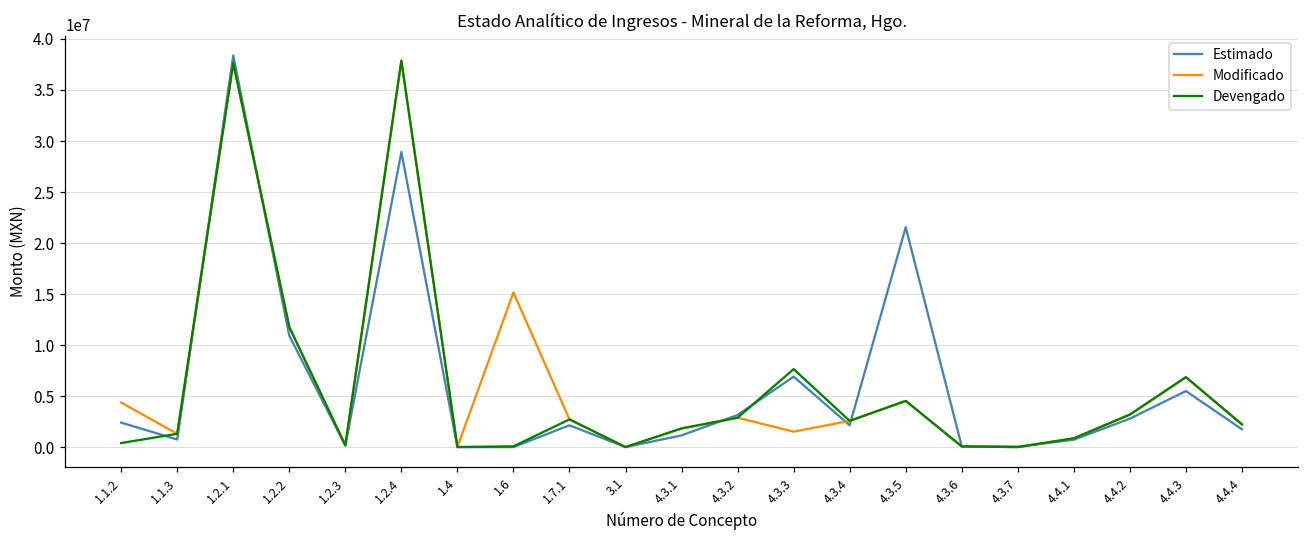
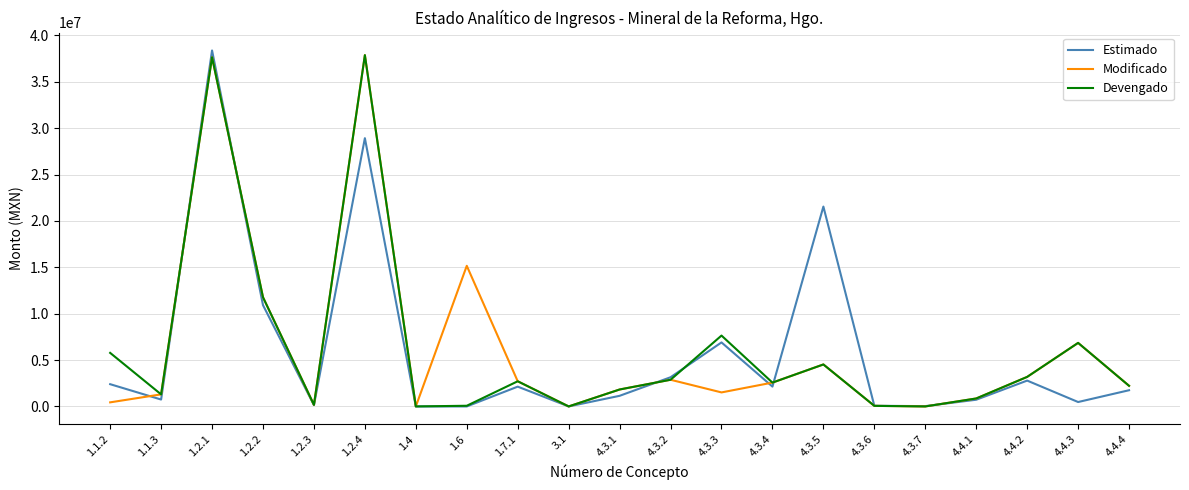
  {
    "Estimado": {
      "1.1.2": 2000000,
      "1.1.3": 1000000,
      "1.2.1": 38000000,
      "1.2.2": 11000000,
      "1.2.4": 29000000,
      "1.7.1": 2000000,
      "4.3.1": 1000000,
      "4.3.2": 3000000,
      "4.3.3": 7000000,
      "4.3.4": 2000000,
      "4.3.5": 22000000,
      "4.4.2": 3000000,
-     "4.4.3": 5000000,
+     "4.4.3": 0,
      "4.4.4": 2000000
    },
    "Modificado": {
-     "1.1.2": 4000000,
+     "1.1.2": 0,
      "1.6": 15000000,
      "4.3.3": 2000000
    },
    "Devengado": {
-     "1.1.2": 0,
+     "1.1.2": 6000000,
      "4.3.3": 8000000
    }
  }
